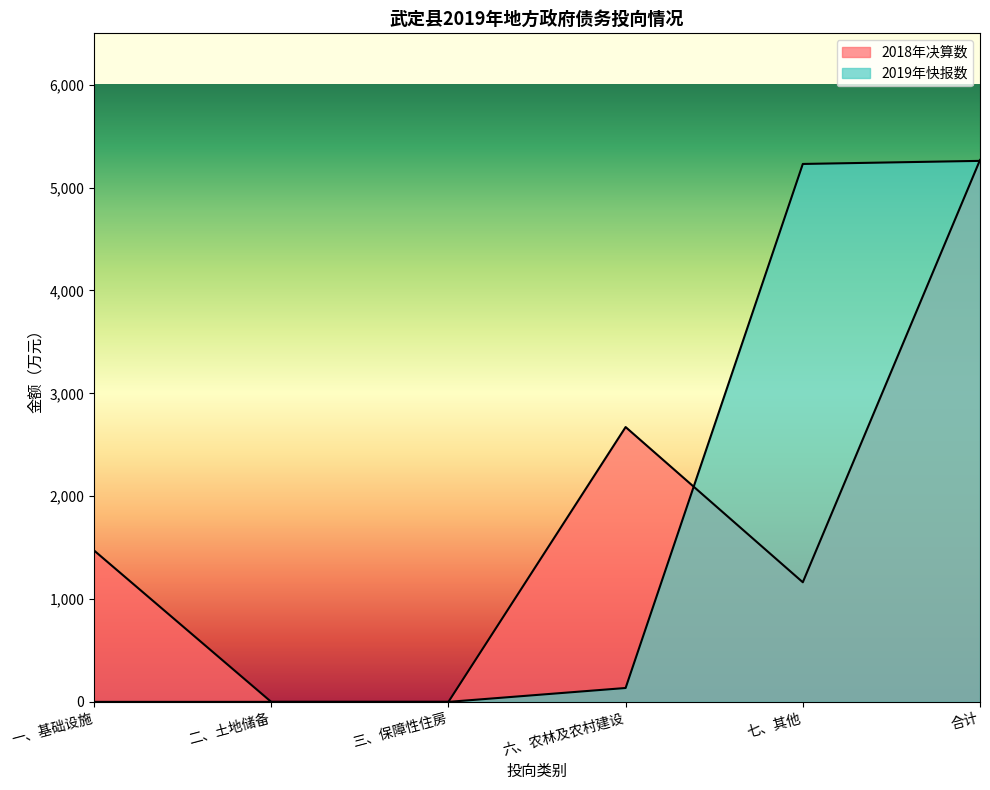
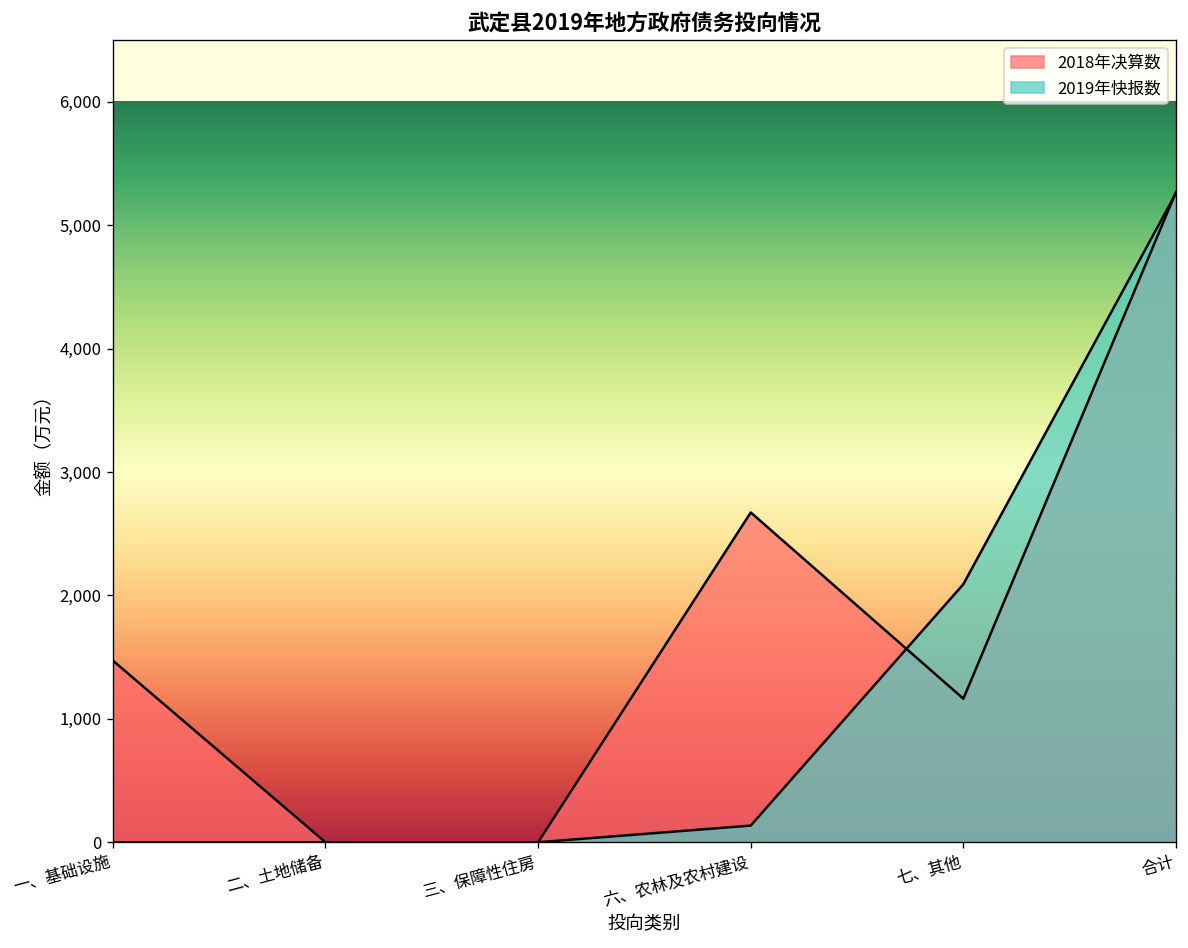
  {
    "2018年决算数": {
      "一、基础设施": "1,470",
      "六、农林及农村建设": "2,670",
      "七、其他": "1,160"
    },
    "2019年快报数": {
      "一、基础设施": "0",
      "六、农林及农村建设": "140",
-     "七、其他": "5,230"
+     "七、其他": "2,090"
    }
  }
